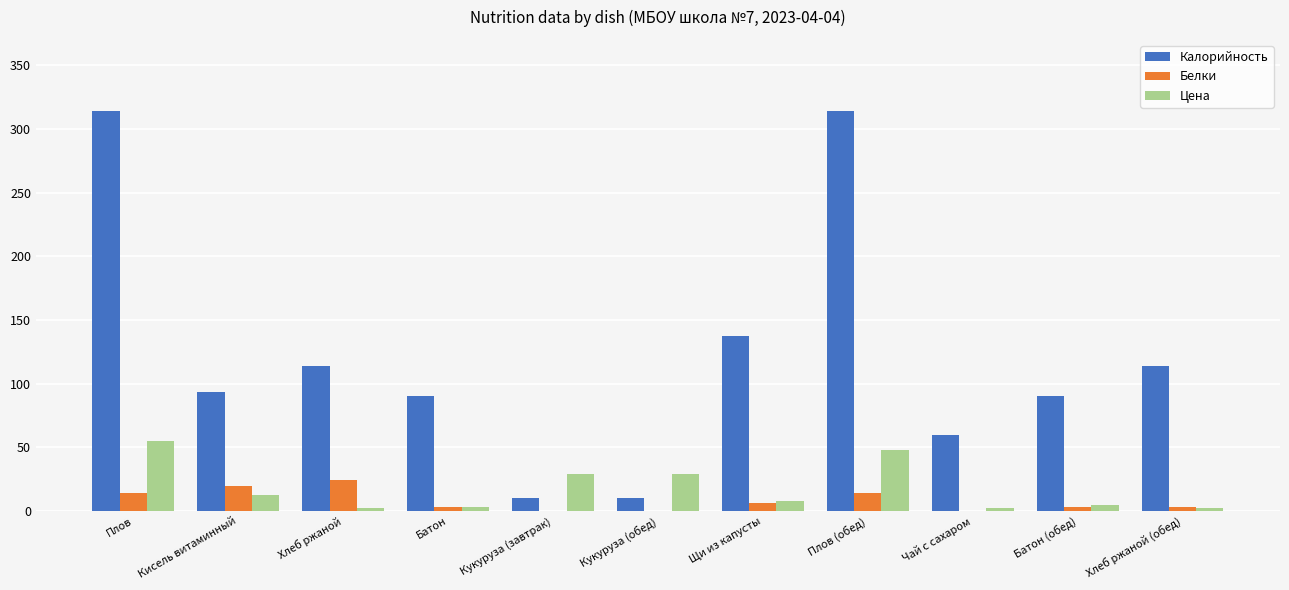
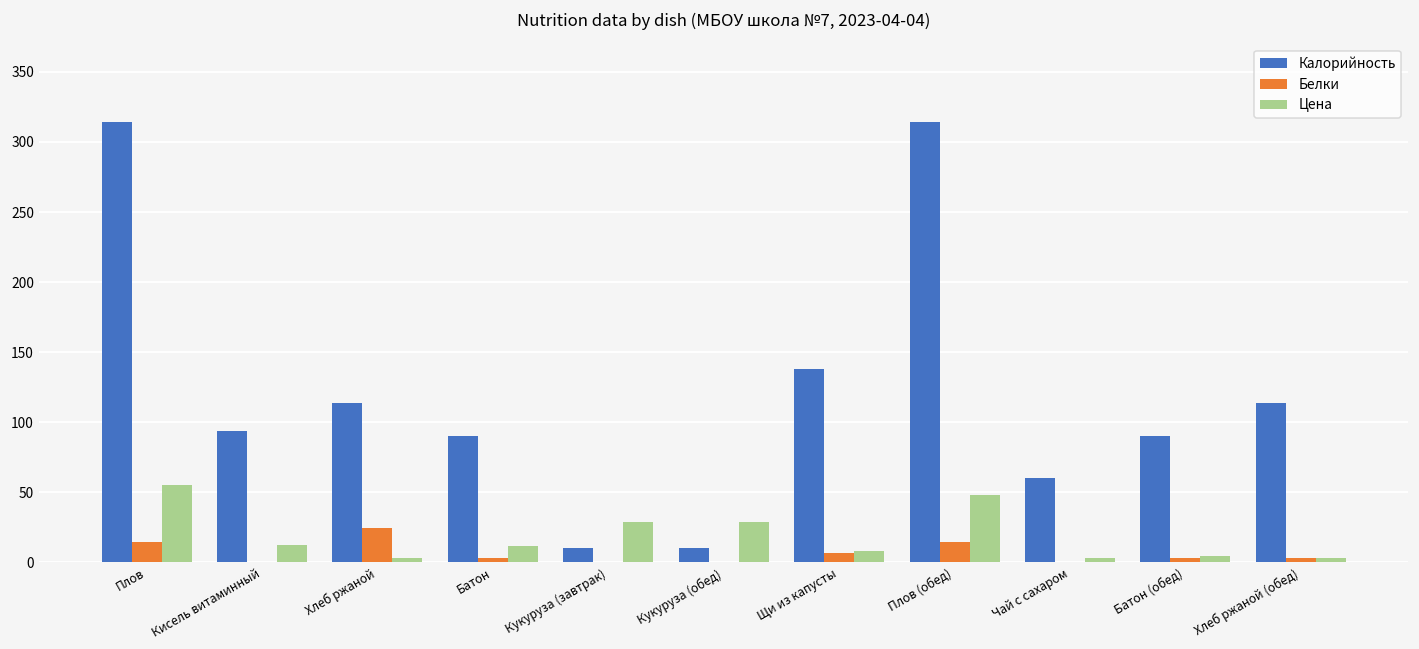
  {
    "Калорийность": {
      "Плов": 314,
      "Кисель витаминный": 94,
      "Хлеб ржаной": 114,
      "Батон": 90,
      "Кукуруза (завтрак)": 10,
      "Кукуруза (обед)": 10,
      "Щи из капусты": 138,
      "Плов (обед)": 314,
      "Чай с сахаром": 60,
      "Батон (обед)": 90,
      "Хлеб ржаной (обед)": 114
    },
    "Белки": {
      "Плов": 14,
-     "Кисель витаминный": 20,
+     "Кисель витаминный": 0,
      "Хлеб ржаной": 24,
      "Батон": 3,
      "Щи из капусты": 7,
      "Плов (обед)": 14,
      "Батон (обед)": 3,
      "Хлеб ржаной (обед)": 3
    },
    "Цена": {
      "Плов": 55,
      "Кисель витаминный": 12,
      "Хлеб ржаной": 3,
-     "Батон": 3,
+     "Батон": 12,
      "Кукуруза (завтрак)": 29,
      "Кукуруза (обед)": 29,
      "Щи из капусты": 8,
      "Плов (обед)": 48,
      "Чай с сахаром": 3,
      "Батон (обед)": 4,
      "Хлеб ржаной (обед)": 3
    }
  }
